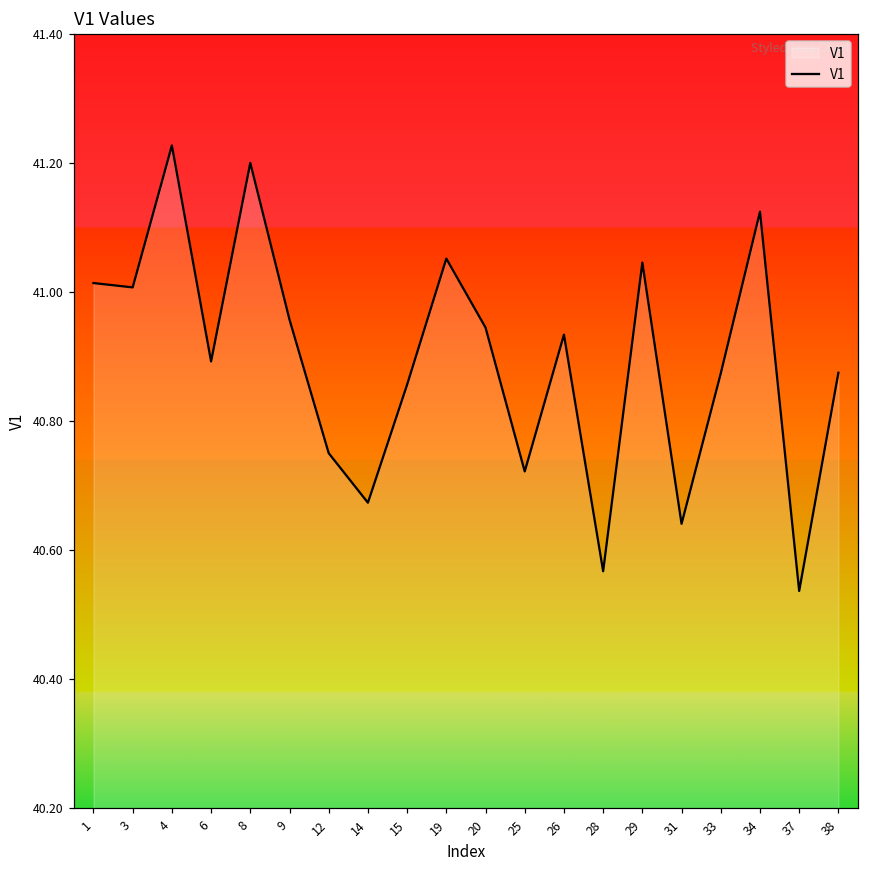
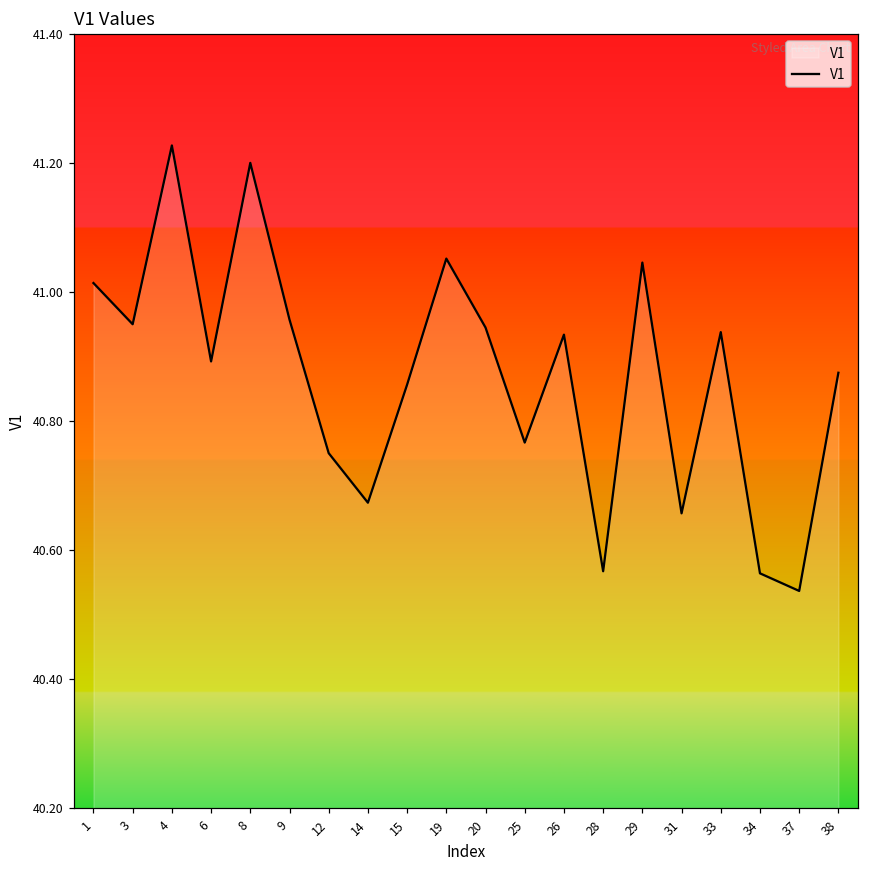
  {
    "1": 41.01,
-   "3": 41.01,
+   "3": 40.95,
    "4": 41.23,
    "6": 40.89,
    "8": 41.20,
    "9": 40.96,
    "12": 40.75,
    "14": 40.67,
    "15": 40.86,
    "19": 41.05,
    "20": 40.95,
-   "25": 40.72,
+   "25": 40.77,
    "26": 40.93,
    "28": 40.57,
    "29": 41.05,
-   "31": 40.64,
-   "33": 40.87,
-   "34": 41.13,
+   "31": 40.66,
+   "33": 40.94,
+   "34": 40.56,
    "37": 40.54,
    "38": 40.88
  }
